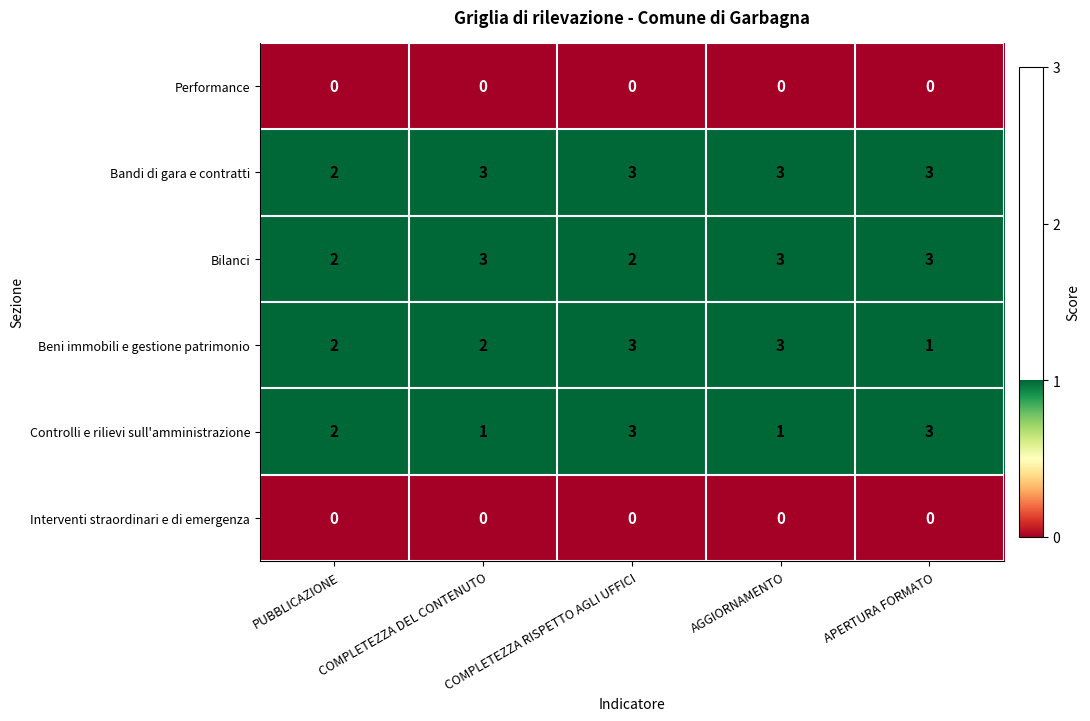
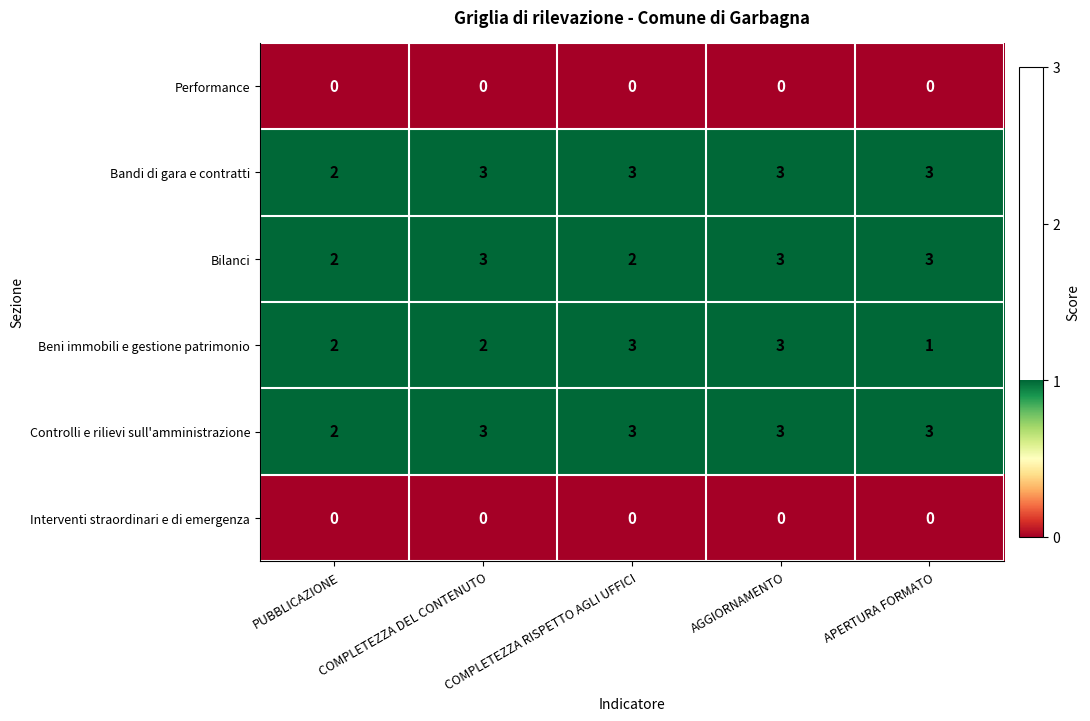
  {
    "Performance": {
      "PUBBLICAZIONE": 0,
      "COMPLETEZZA DEL CONTENUTO": 0,
      "COMPLETEZZA RISPETTO AGLI UFFICI": 0,
      "AGGIORNAMENTO": 0,
      "APERTURA FORMATO": 0
    },
    "Bandi di gara e contratti": {
      "PUBBLICAZIONE": 2,
      "COMPLETEZZA DEL CONTENUTO": 3,
      "COMPLETEZZA RISPETTO AGLI UFFICI": 3,
      "AGGIORNAMENTO": 3,
      "APERTURA FORMATO": 3
    },
    "Bilanci": {
      "PUBBLICAZIONE": 2,
      "COMPLETEZZA DEL CONTENUTO": 3,
      "COMPLETEZZA RISPETTO AGLI UFFICI": 2,
      "AGGIORNAMENTO": 3,
      "APERTURA FORMATO": 3
    },
    "Beni immobili e gestione patrimonio": {
      "PUBBLICAZIONE": 2,
      "COMPLETEZZA DEL CONTENUTO": 2,
      "COMPLETEZZA RISPETTO AGLI UFFICI": 3,
      "AGGIORNAMENTO": 3,
      "APERTURA FORMATO": 1
    },
    "Controlli e rilievi sull'amministrazione": {
      "PUBBLICAZIONE": 2,
-     "COMPLETEZZA DEL CONTENUTO": 1,
+     "COMPLETEZZA DEL CONTENUTO": 3,
      "COMPLETEZZA RISPETTO AGLI UFFICI": 3,
-     "AGGIORNAMENTO": 1,
+     "AGGIORNAMENTO": 3,
      "APERTURA FORMATO": 3
    },
    "Interventi straordinari e di emergenza": {
      "PUBBLICAZIONE": 0,
      "COMPLETEZZA DEL CONTENUTO": 0,
      "COMPLETEZZA RISPETTO AGLI UFFICI": 0,
      "AGGIORNAMENTO": 0,
      "APERTURA FORMATO": 0
    }
  }
